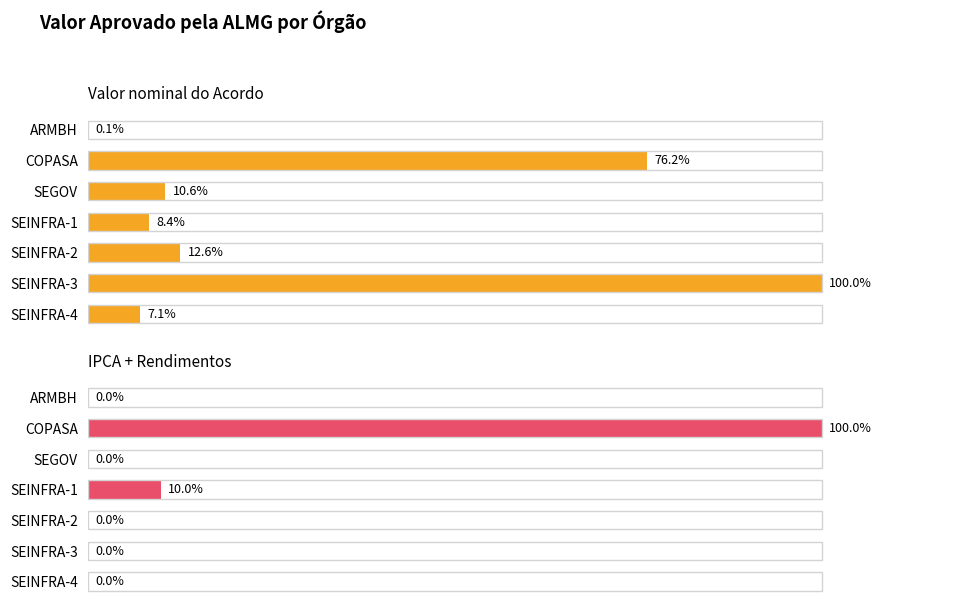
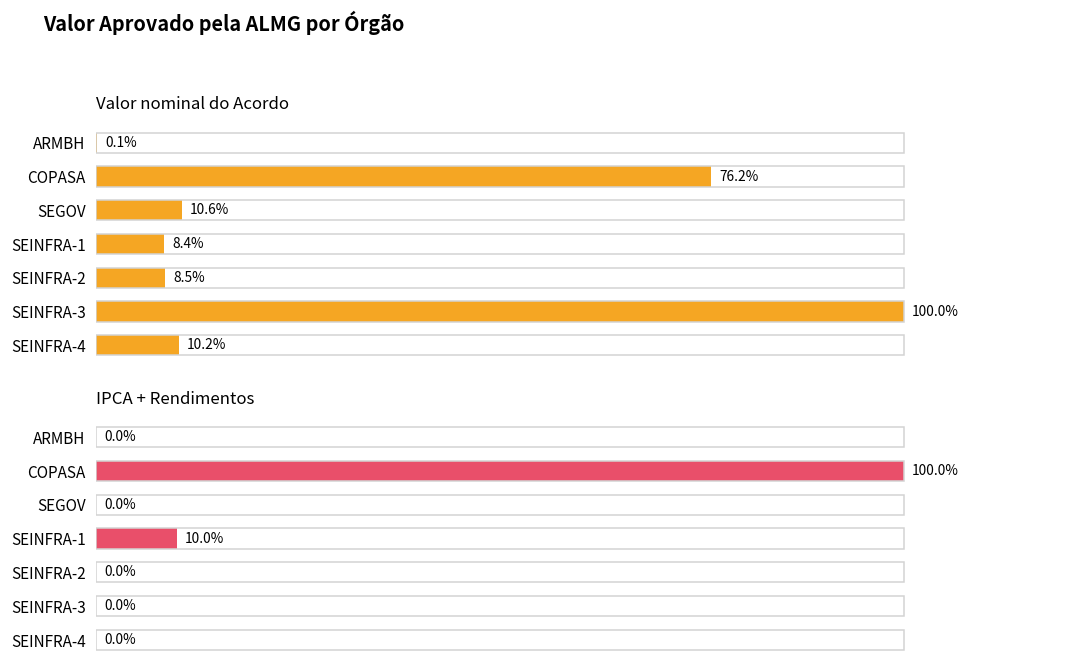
  {
    "Valor nominal do Acordo": {
      "ARMBH": "0.1%",
      "COPASA": "76.2%",
      "SEGOV": "10.6%",
      "SEINFRA-1": "8.4%",
-     "SEINFRA-2": "12.6%",
+     "SEINFRA-2": "8.5%",
      "SEINFRA-3": "100.0%",
-     "SEINFRA-4": "7.1%"
+     "SEINFRA-4": "10.2%"
    },
    "IPCA + Rendimentos": {
      "ARMBH": "0.0%",
      "COPASA": "100.0%",
      "SEGOV": "0.0%",
      "SEINFRA-1": "10.0%",
      "SEINFRA-2": "0.0%",
      "SEINFRA-3": "0.0%",
      "SEINFRA-4": "0.0%"
    }
  }
